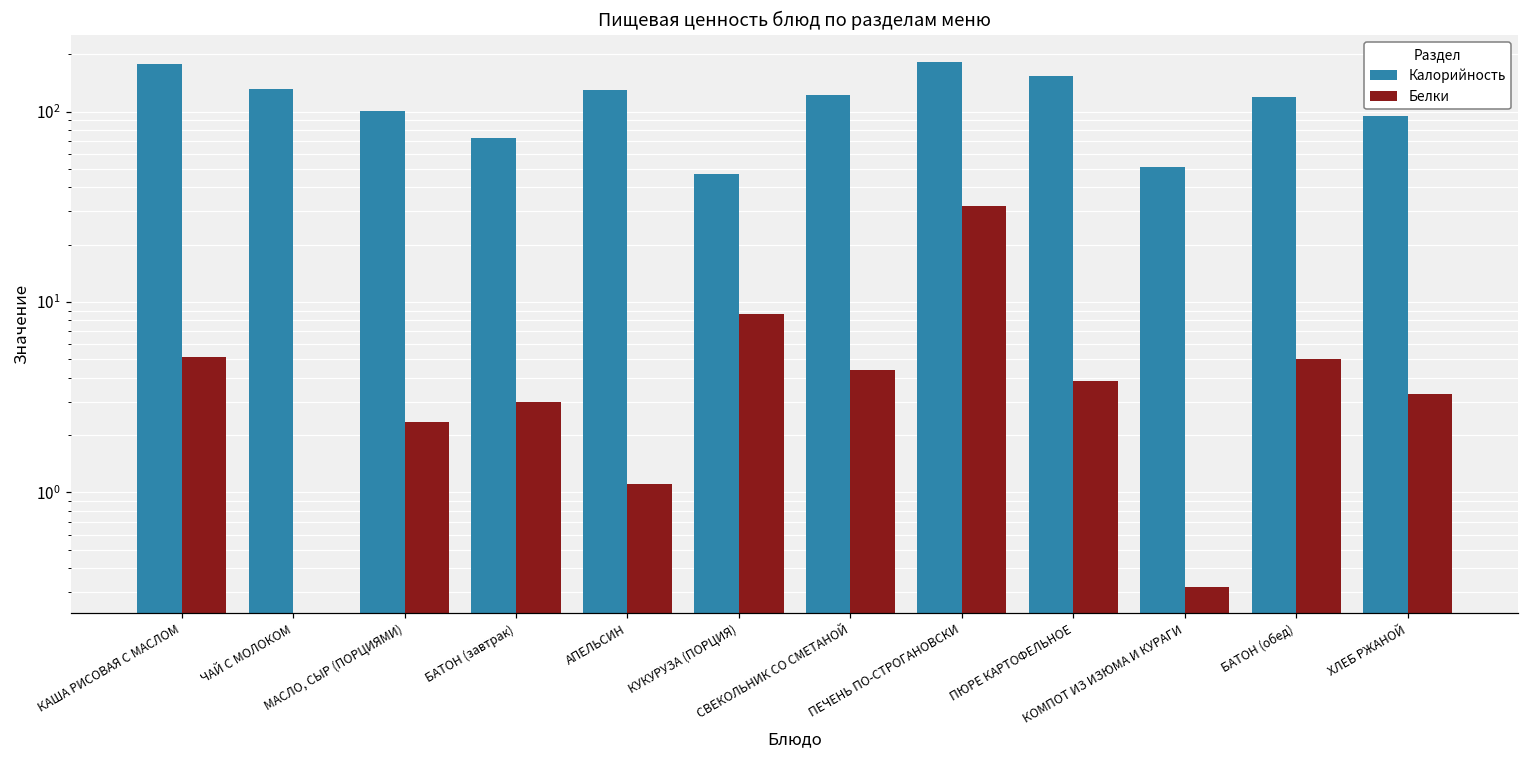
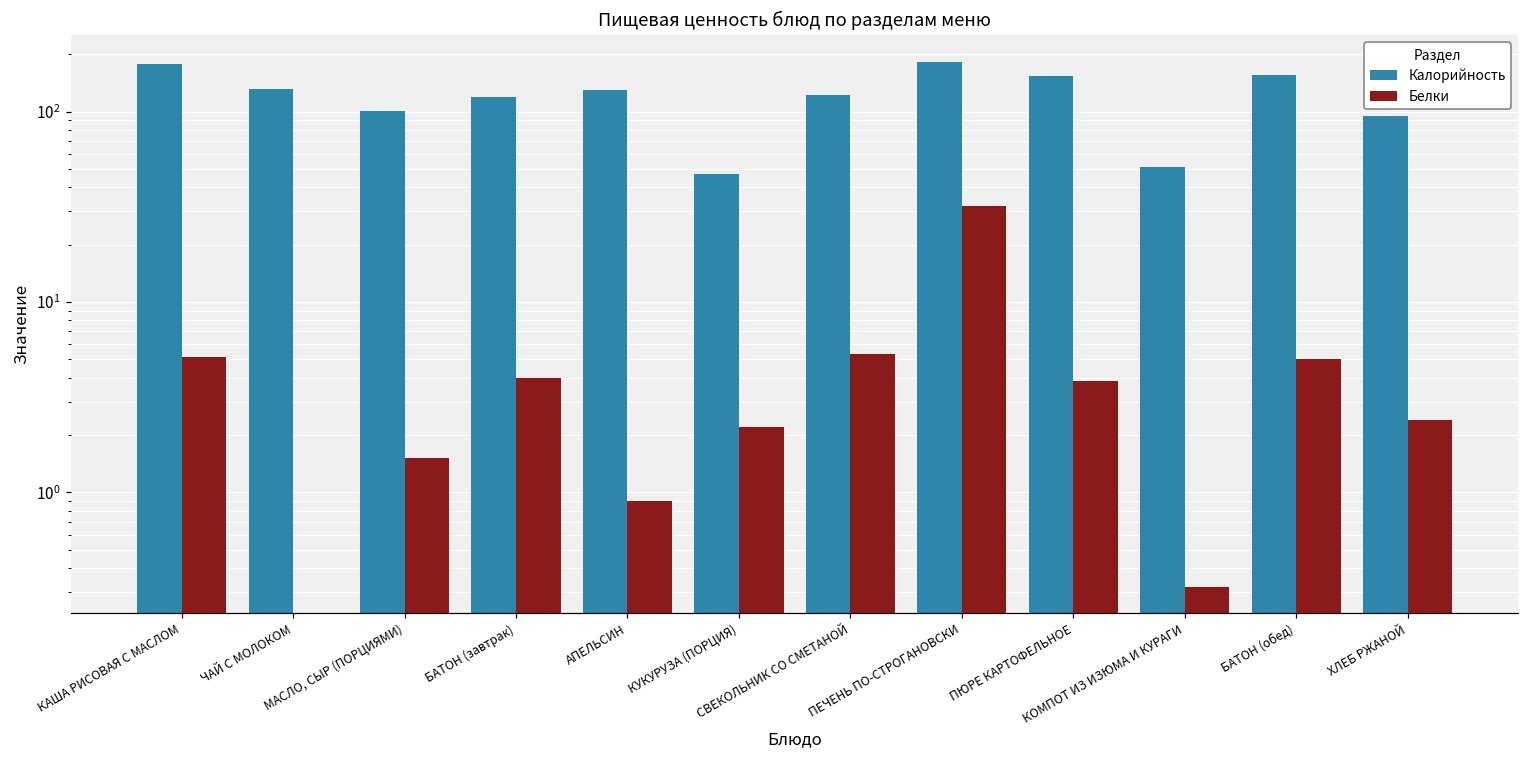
  {
    "Калорийность": {
      "КАША РИСОВАЯ С МАСЛОМ": 180,
      "ЧАЙ С МОЛОКОМ": 130,
      "МАСЛО, СЫР (ПОРЦИЯМИ)": 100,
-     "БАТОН (завтрак)": 73,
+     "БАТОН (завтрак)": 120,
      "АПЕЛЬСИН": 130,
      "КУКУРУЗА (ПОРЦИЯ)": 47,
      "СВЕКОЛЬНИК СО СМЕТАНОЙ": 120,
      "ПЕЧЕНЬ ПО-СТРОГАНОВСКИ": 180,
      "ПЮРЕ КАРТОФЕЛЬНОЕ": 150,
      "КОМПОТ ИЗ ИЗЮМА И КУРАГИ": 51,
-     "БАТОН (обед)": 120,
+     "БАТОН (обед)": 160,
      "ХЛЕБ РЖАНОЙ": 100
    },
    "Белки": {
      "КАША РИСОВАЯ С МАСЛОМ": 5.1,
-     "МАСЛО, СЫР (ПОРЦИЯМИ)": 2.3,
-     "БАТОН (завтрак)": 3,
-     "АПЕЛЬСИН": 1.1,
-     "КУКУРУЗА (ПОРЦИЯ)": 9,
-     "СВЕКОЛЬНИК СО СМЕТАНОЙ": 4.4,
+     "МАСЛО, СЫР (ПОРЦИЯМИ)": 1.5,
+     "БАТОН (завтрак)": 4,
+     "АПЕЛЬСИН": 0.9,
+     "КУКУРУЗА (ПОРЦИЯ)": 2.2,
+     "СВЕКОЛЬНИК СО СМЕТАНОЙ": 5.3,
      "ПЕЧЕНЬ ПО-СТРОГАНОВСКИ": 32,
      "ПЮРЕ КАРТОФЕЛЬНОЕ": 3.8,
      "КОМПОТ ИЗ ИЗЮМА И КУРАГИ": 0.32,
      "БАТОН (обед)": 5.0,
-     "ХЛЕБ РЖАНОЙ": 3.3
+     "ХЛЕБ РЖАНОЙ": 2.4
    }
  }
